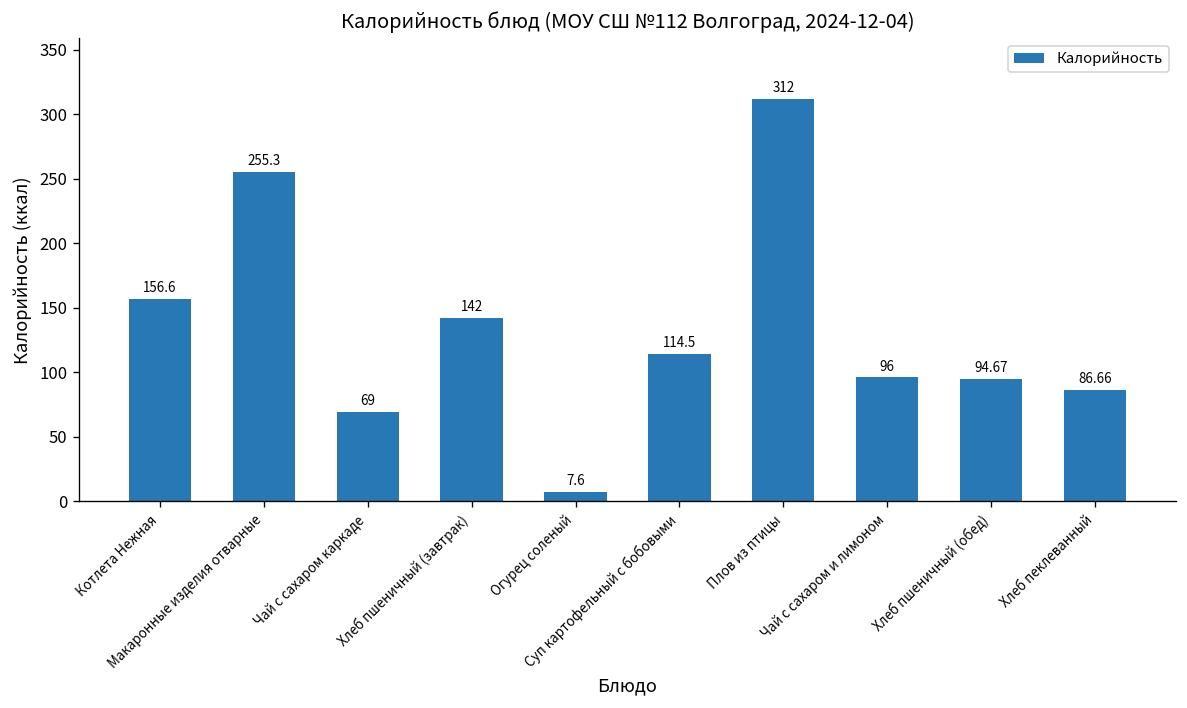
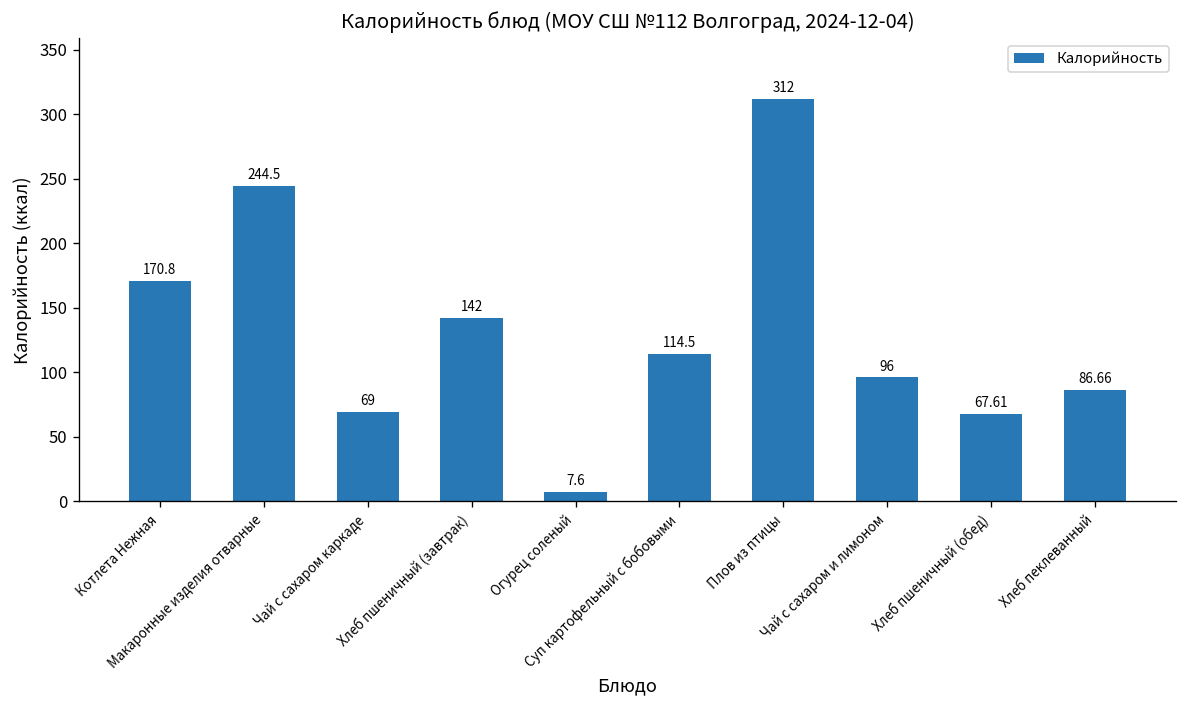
  {
-   "Котлета Нежная": 156.6,
-   "Макаронные изделия отварные": 255.3,
+   "Котлета Нежная": 170.8,
+   "Макаронные изделия отварные": 244.5,
    "Чай с сахаром каркаде": 69,
    "Хлеб пшеничный (завтрак)": 142,
    "Огурец соленый": 7.6,
    "Суп картофельный с бобовыми": 114.5,
    "Плов из птицы": 312,
    "Чай с сахаром и лимоном": 96,
-   "Хлеб пшеничный (обед)": 94.67,
+   "Хлеб пшеничный (обед)": 67.61,
    "Хлеб пеклеванный": 86.66
  }
